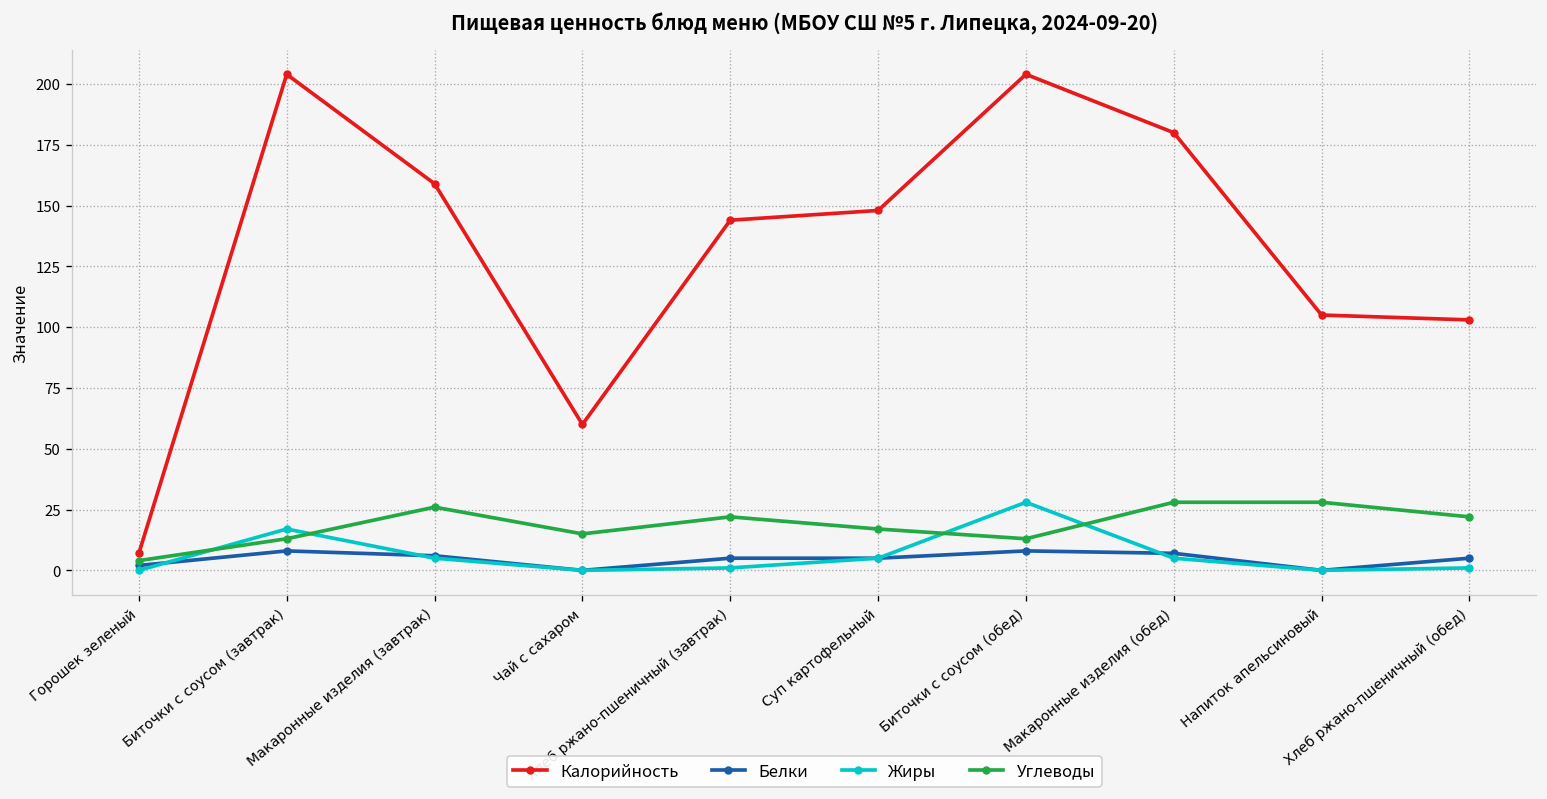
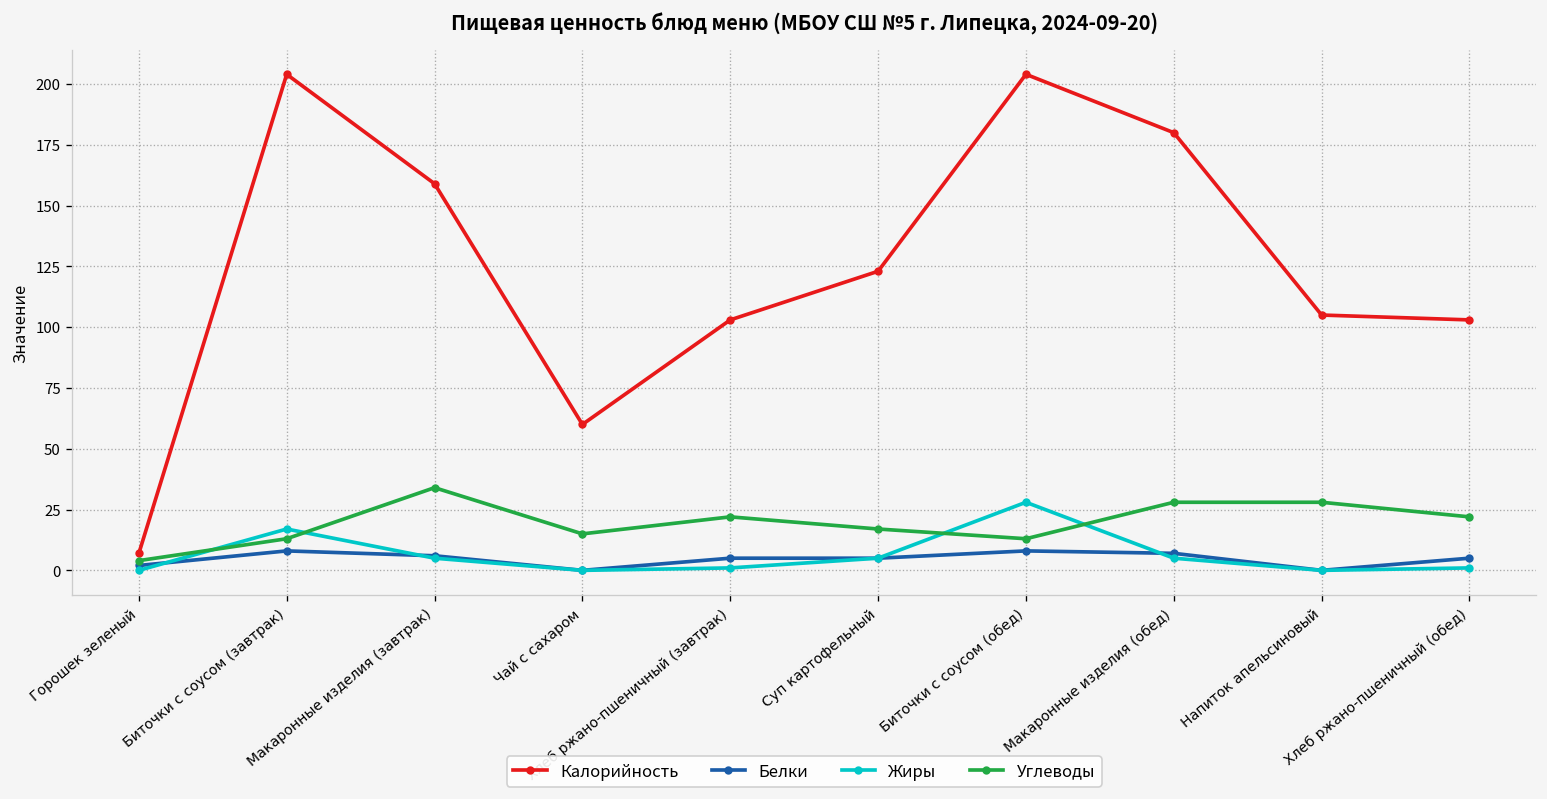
  {
    "Калорийность": {
      "Горошек зеленый": 7,
      "Биточки с соусом (завтрак)": 204,
      "Макаронные изделия (завтрак)": 159,
      "Чай с сахаром": 60,
-     "Хлеб ржано-пшеничный (завтрак)": 144,
-     "Суп картофельный": 148,
+     "Хлеб ржано-пшеничный (завтрак)": 103,
+     "Суп картофельный": 123,
      "Биточки с соусом (обед)": 204,
      "Макаронные изделия (обед)": 180,
      "Напиток апельсиновый": 105,
      "Хлеб ржано-пшеничный (обед)": 103
    },
    "Белки": {
      "Горошек зеленый": 2,
      "Биточки с соусом (завтрак)": 8,
      "Хлеб ржано-пшеничный (завтрак)": 5,
      "Биточки с соусом (обед)": 8,
      "Макаронные изделия (обед)": 7,
      "Хлеб ржано-пшеничный (обед)": 5
    },
    "Жиры": {
      "Горошек зеленый": 0,
      "Биточки с соусом (завтрак)": 17,
      "Хлеб ржано-пшеничный (завтрак)": 1,
      "Биточки с соусом (обед)": 28,
      "Макаронные изделия (обед)": 5,
      "Хлеб ржано-пшеничный (обед)": 1
    },
    "Углеводы": {
      "Горошек зеленый": 4,
      "Биточки с соусом (завтрак)": 13,
-     "Макаронные изделия (завтрак)": 26,
+     "Макаронные изделия (завтрак)": 34,
      "Чай с сахаром": 15,
      "Хлеб ржано-пшеничный (завтрак)": 22,
      "Суп картофельный": 17,
      "Биточки с соусом (обед)": 13,
      "Макаронные изделия (обед)": 28,
      "Напиток апельсиновый": 28,
      "Хлеб ржано-пшеничный (обед)": 22
    }
  }
